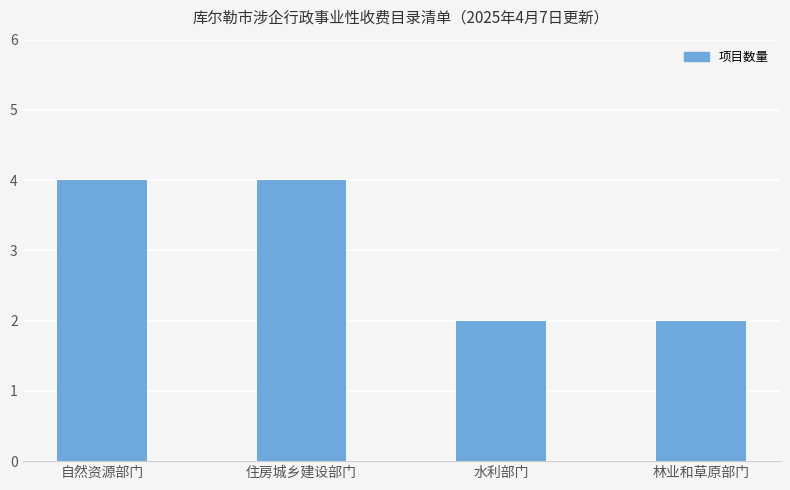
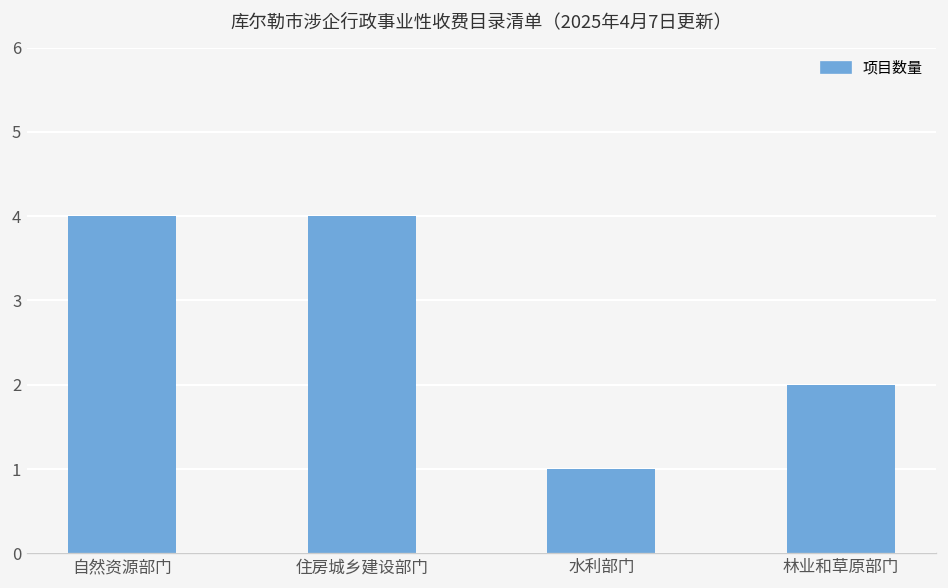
  {
    "自然资源部门": 4,
    "住房城乡建设部门": 4,
-   "水利部门": 2,
+   "水利部门": 1,
    "林业和草原部门": 2
  }
